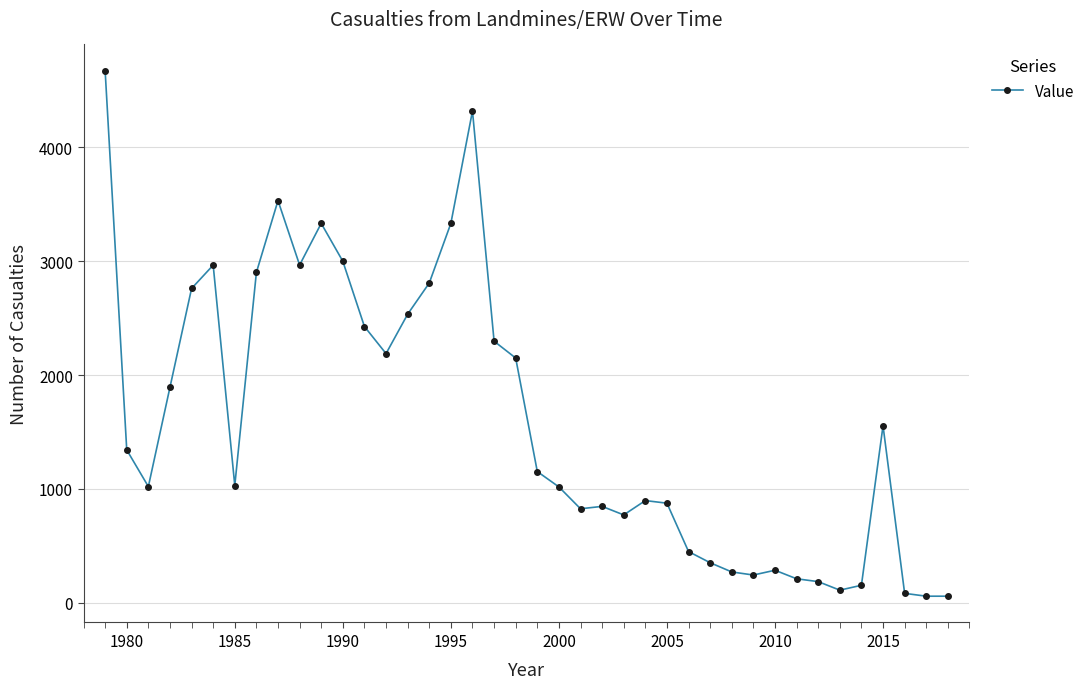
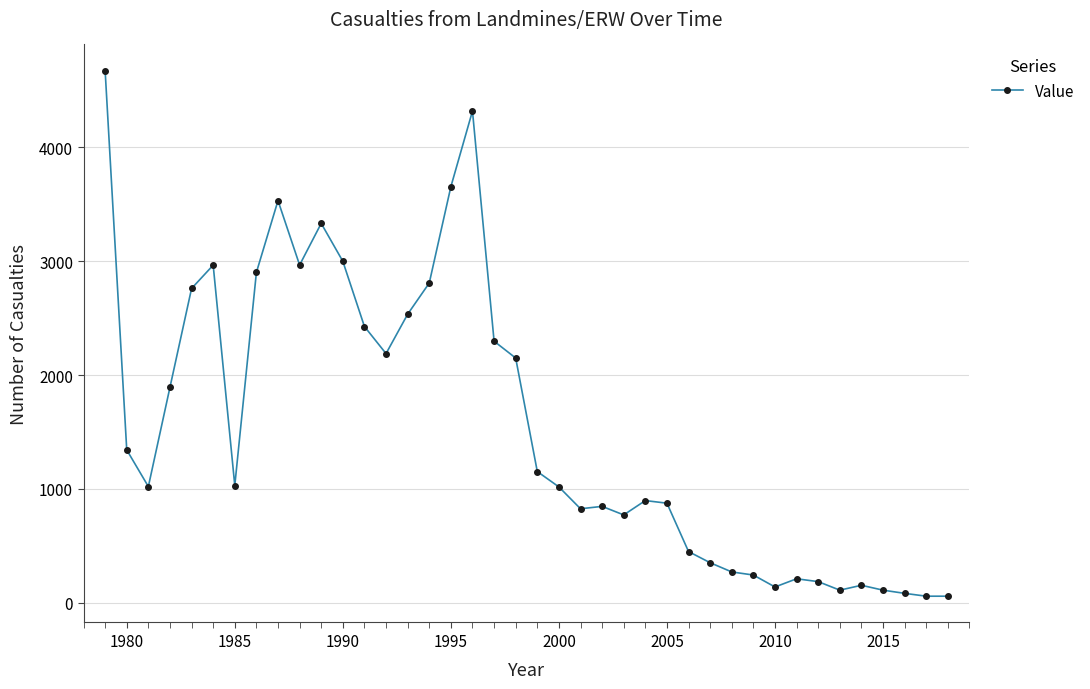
  {
    "1980": 1340,
    "1985": 1030,
    "1990": 3000,
-   "1995": 3330,
+   "1995": 3660,
    "2000": 1020,
    "2005": 880,
-   "2010": 290,
-   "2015": 1560
+   "2010": 140,
+   "2015": 110
  }
